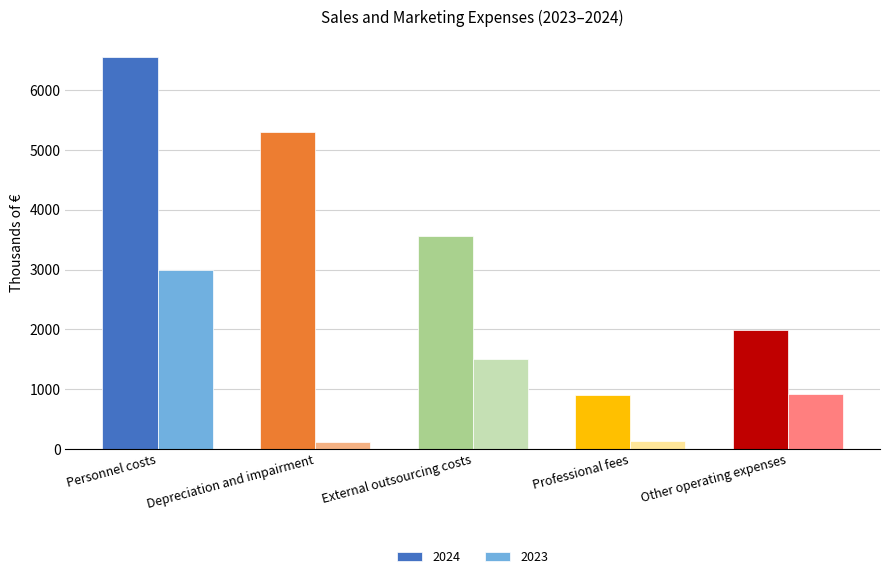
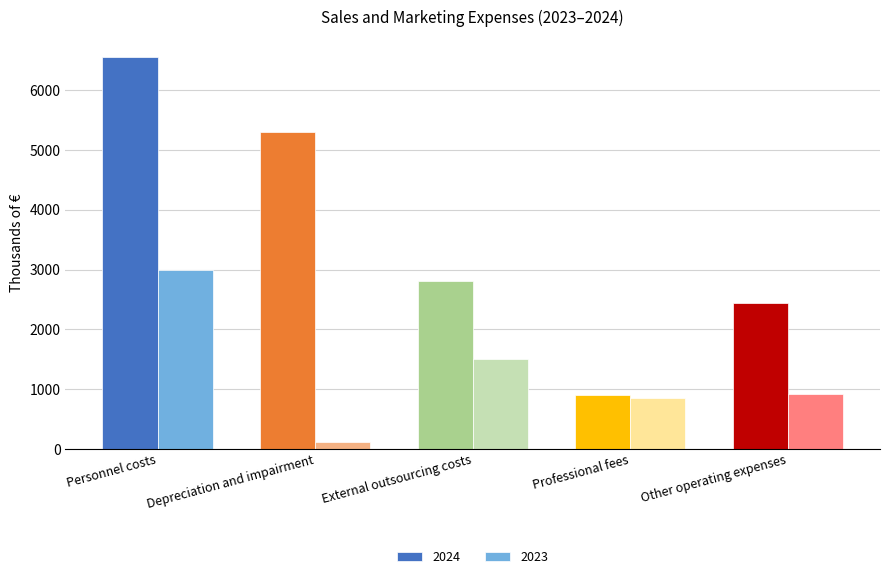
  {
    "2024": {
      "Personnel costs": 6600,
      "Depreciation and impairment": 5300,
-     "External outsourcing costs": 3600,
+     "External outsourcing costs": 2800,
      "Professional fees": 900,
-     "Other operating expenses": 2000
+     "Other operating expenses": 2400
    },
    "2023": {
      "Personnel costs": 3000,
      "Depreciation and impairment": 100,
      "External outsourcing costs": 1500,
-     "Professional fees": 100,
+     "Professional fees": 900,
      "Other operating expenses": 900
    }
  }
